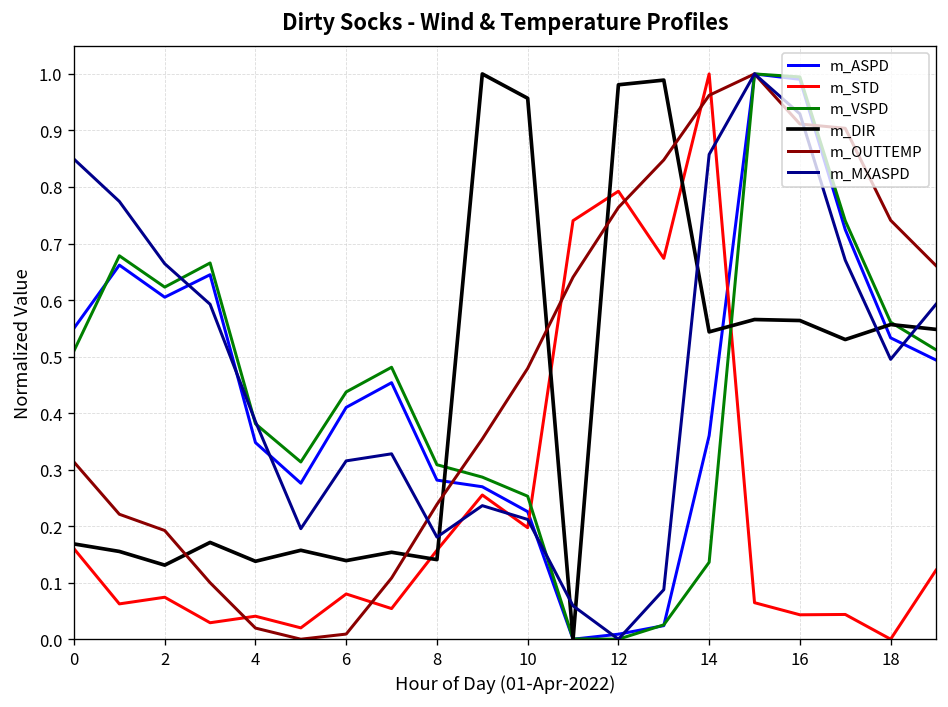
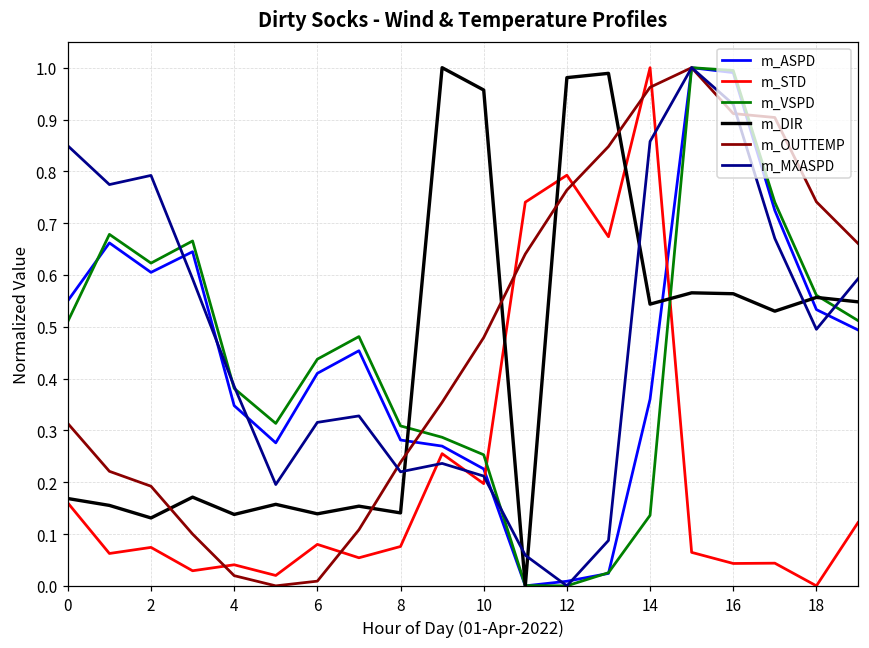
  {
    "m_ASPD": {
      "0": 0.55,
      "2": 0.60,
      "4": 0.35,
      "6": 0.41,
      "8": 0.28,
      "10": 0.23,
      "12": 0.01,
      "14": 0.36,
      "18": 0.53
    },
    "m_STD": {
      "0": 0.16,
      "2": 0.07,
      "4": 0.04,
      "6": 0.08,
-     "8": 0.16,
+     "8": 0.08,
      "10": 0.20,
      "12": 0.79,
      "14": 1.00,
      "16": 0.04,
      "18": 0.00
    },
    "m_VSPD": {
      "0": 0.51,
      "2": 0.62,
      "6": 0.44,
      "8": 0.31,
      "10": 0.25,
      "14": 0.14
    },
    "m_DIR": {
      "0": 0.17,
      "2": 0.13,
      "4": 0.14,
      "6": 0.14,
      "8": 0.14,
      "10": 0.96,
      "12": 0.98,
      "14": 0.54,
      "16": 0.56
    },
    "m_OUTTEMP": {
      "0": 0.31,
      "2": 0.19,
      "4": 0.02,
      "6": 0.01,
      "8": 0.24,
      "10": 0.48,
      "12": 0.76,
      "14": 0.96,
      "18": 0.74
    },
    "m_MXASPD": {
      "0": 0.85,
-     "2": 0.66,
+     "2": 0.79,
      "6": 0.32,
-     "8": 0.18,
+     "8": 0.22,
      "10": 0.21,
      "14": 0.86,
      "18": 0.50
    }
  }
